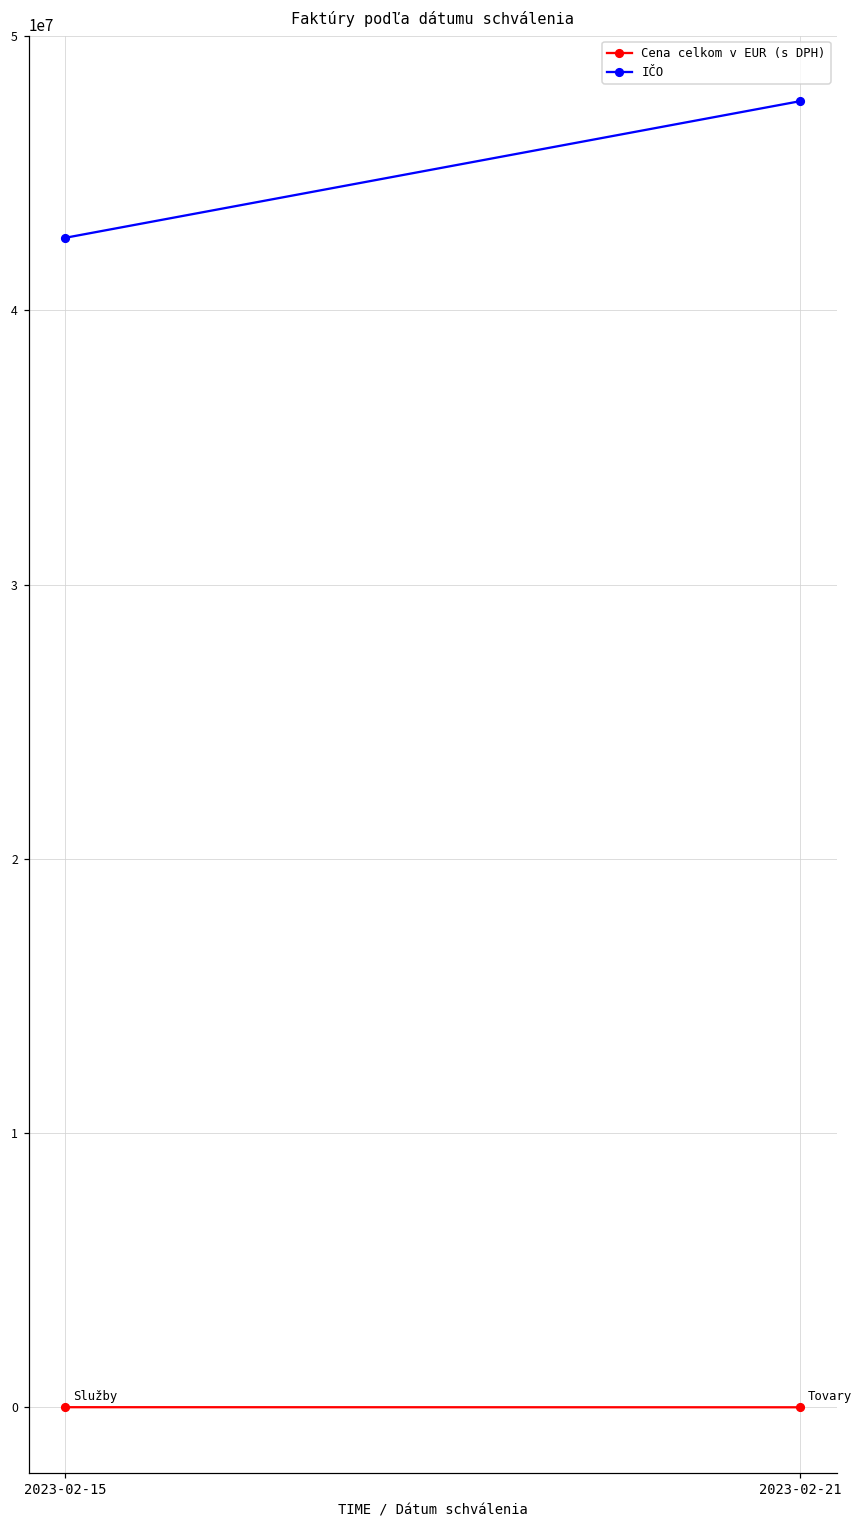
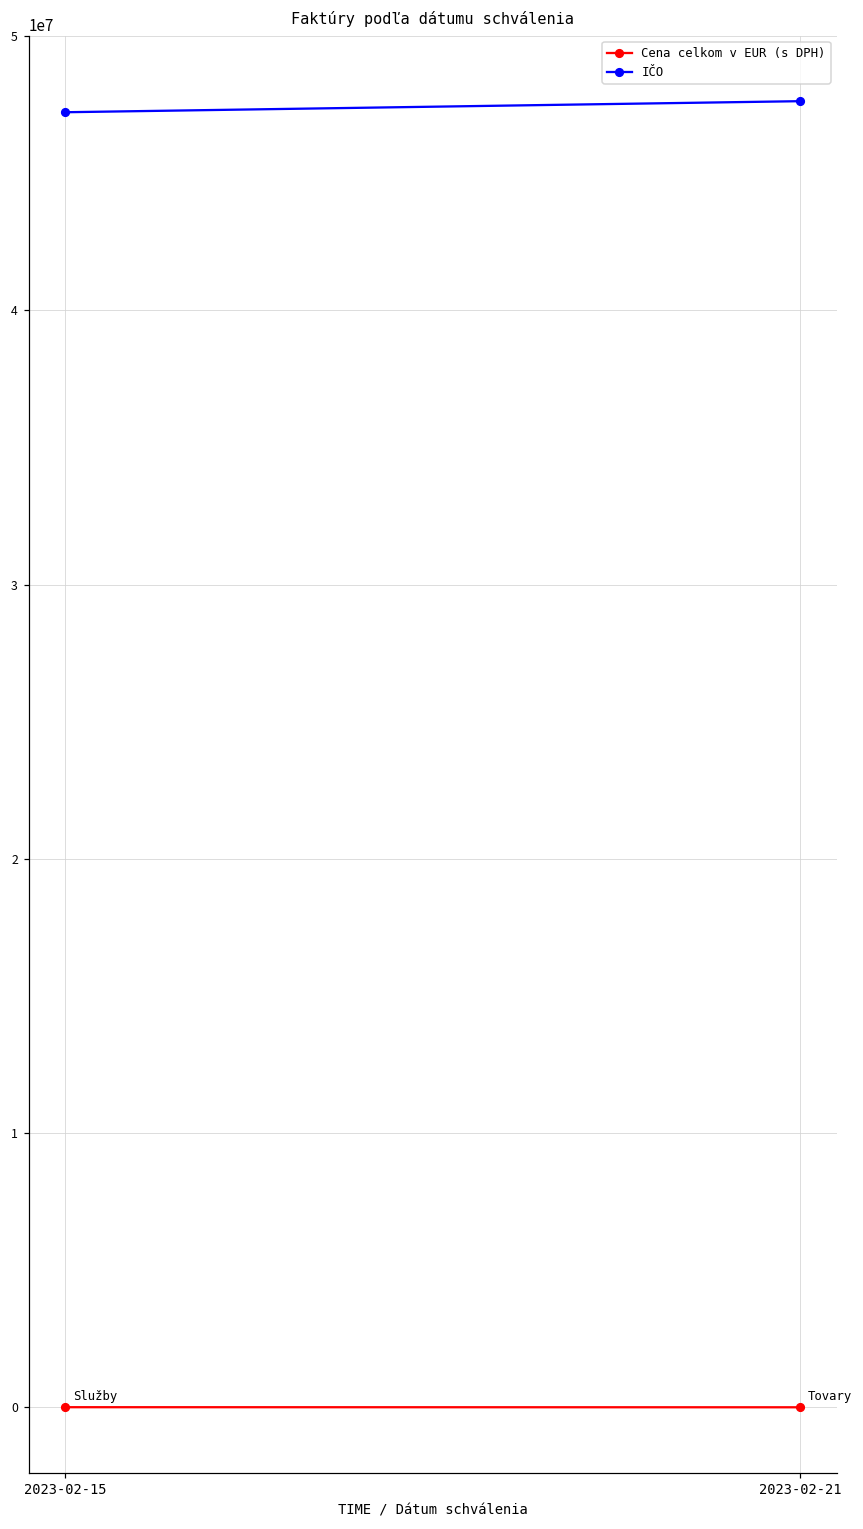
  {
    "Cena celkom v EUR (s DPH)": {
      "2023-02-15": 0,
      "2023-02-21": 0
    },
    "IČO": {
-     "2023-02-15": 42700000,
+     "2023-02-15": 47200000,
      "2023-02-21": 47600000
    }
  }
